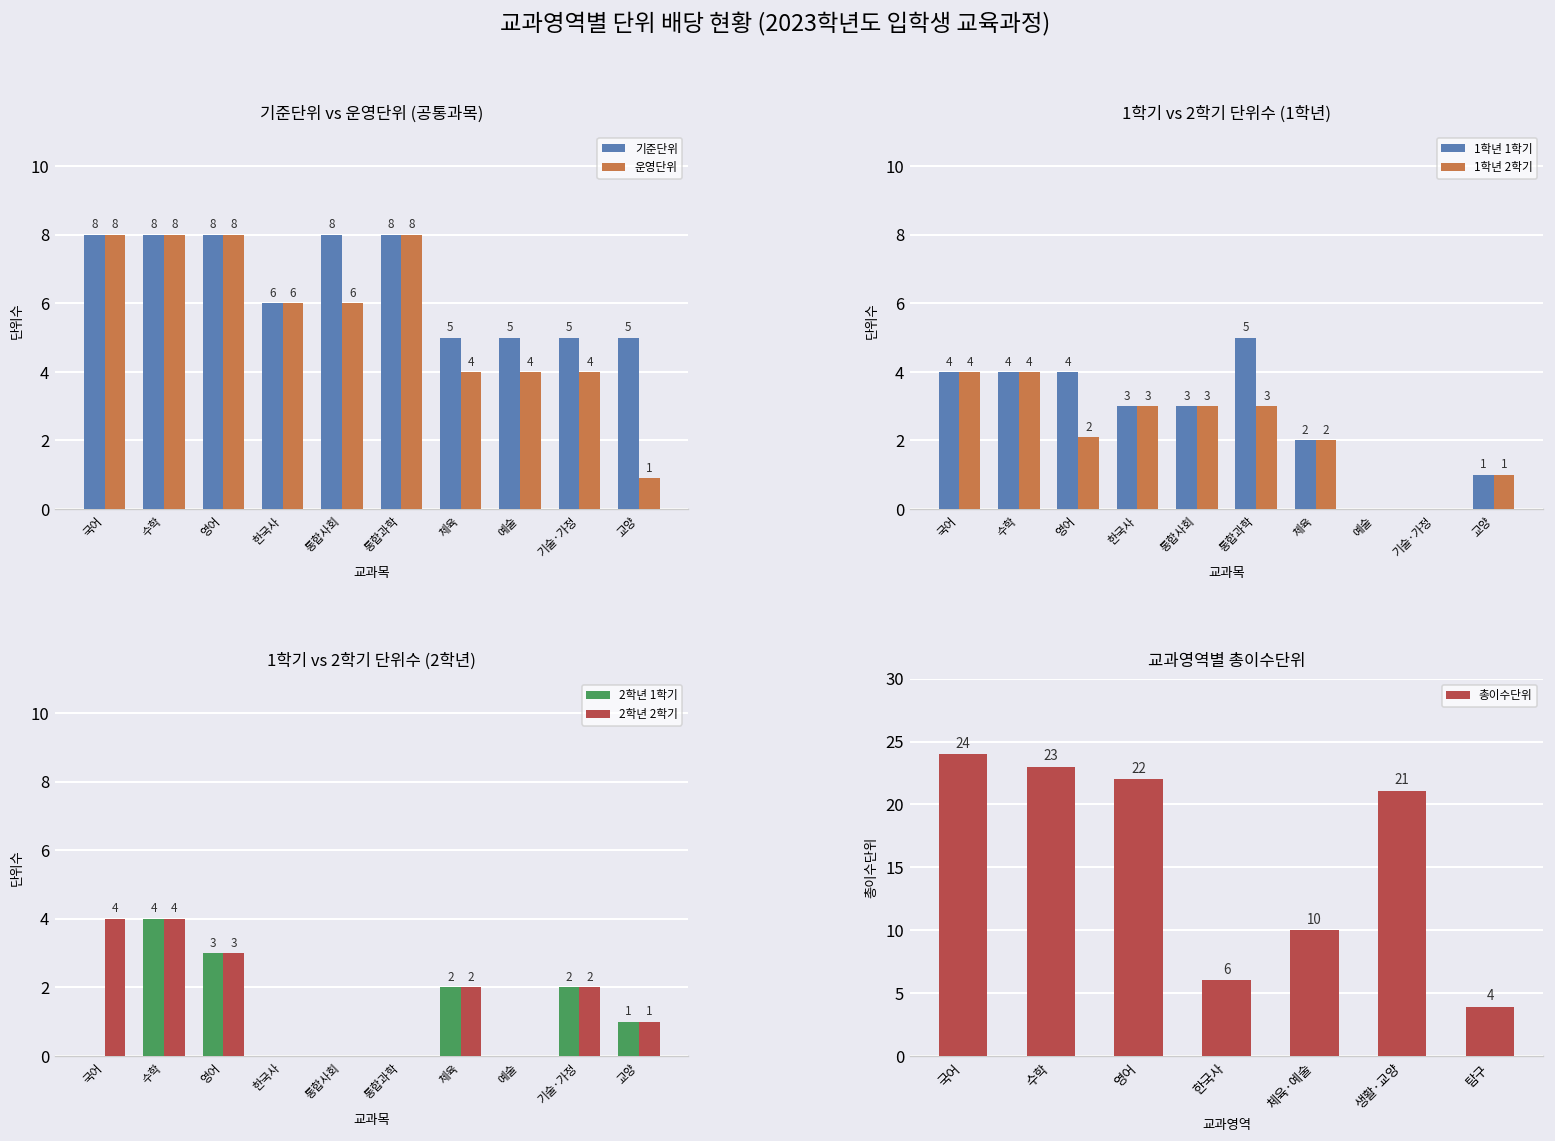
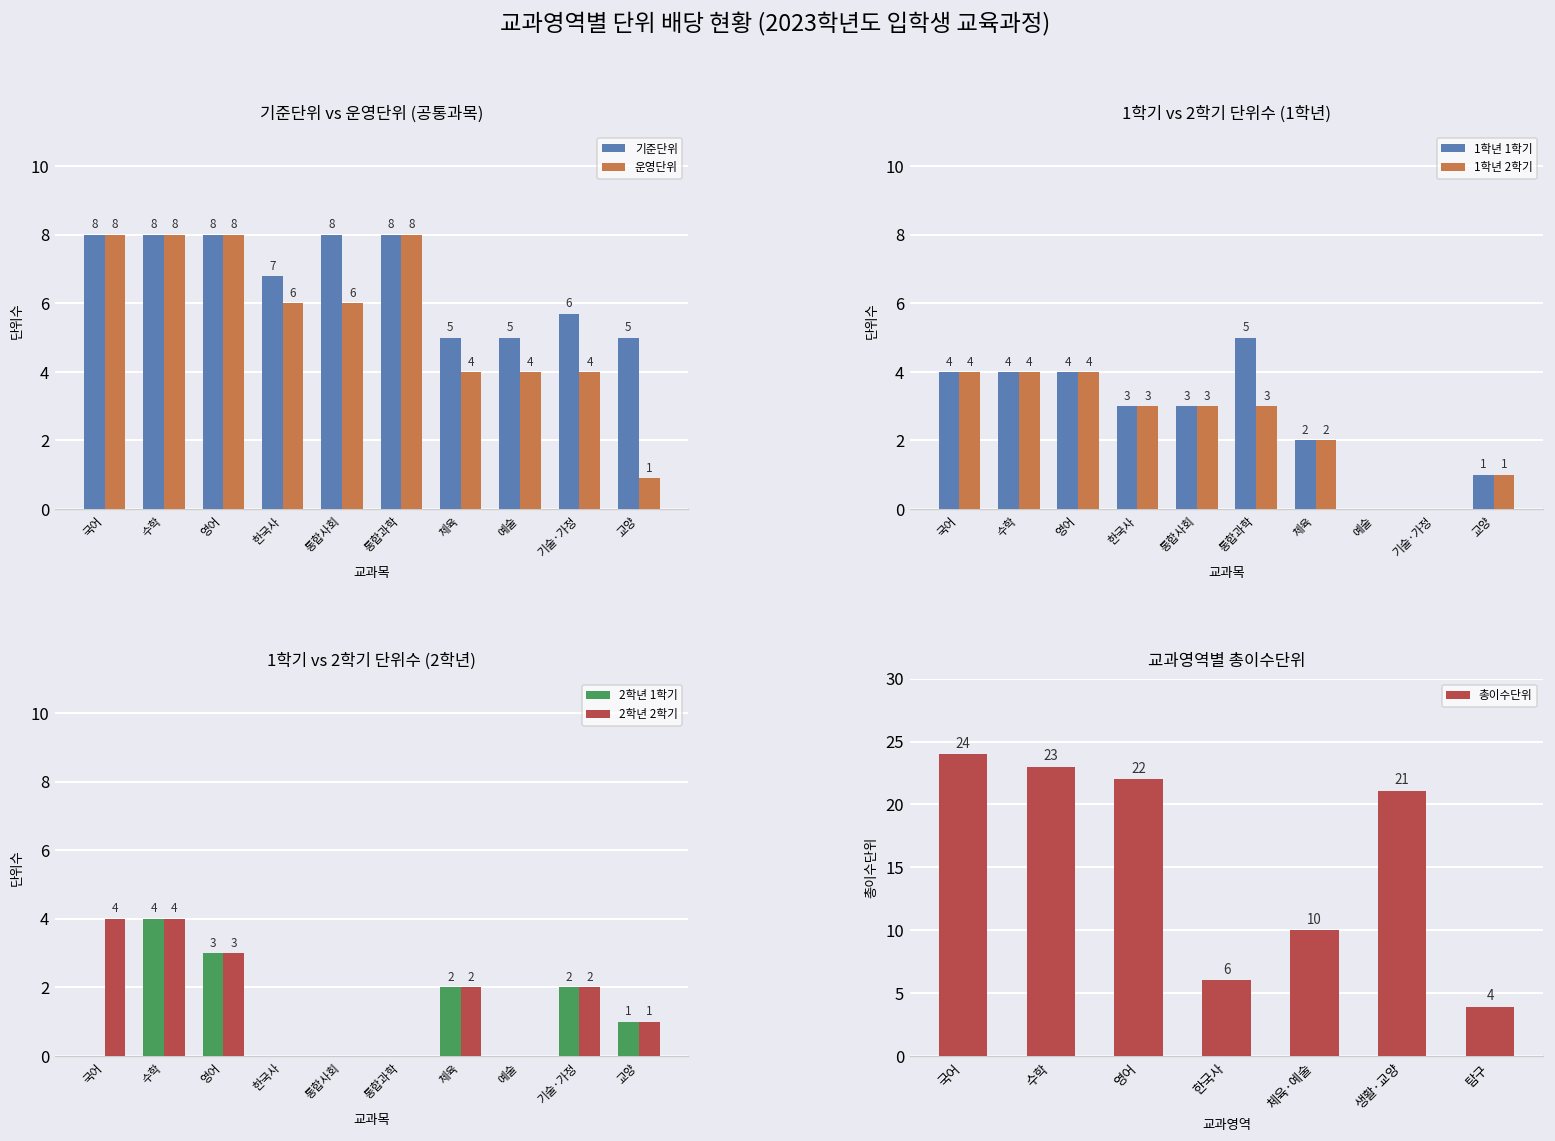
  {
    "기준단위 vs 운영단위 (공통과목)": {
      "기준단위": {
        "국어": 8,
        "수학": 8,
        "영어": 8,
-       "한국사": 6,
+       "한국사": 7,
        "통합사회": 8,
        "통합과학": 8,
        "체육": 5,
        "예술": 5,
-       "기술·가정": 5,
+       "기술·가정": 6,
        "교양": 5
      },
      "운영단위": {
        "국어": 8,
        "수학": 8,
        "영어": 8,
        "한국사": 6,
        "통합사회": 6,
        "통합과학": 8,
        "체육": 4,
        "예술": 4,
        "기술·가정": 4,
        "교양": 1
      }
    },
    "1학기 vs 2학기 단위수 (1학년)": {
      "1학년 1학기": {
        "국어": 4,
        "수학": 4,
        "영어": 4,
        "한국사": 3,
        "통합사회": 3,
        "통합과학": 5,
        "체육": 2,
        "교양": 1
      },
      "1학년 2학기": {
        "국어": 4,
        "수학": 4,
-       "영어": 2,
+       "영어": 4,
        "한국사": 3,
        "통합사회": 3,
        "통합과학": 3,
        "체육": 2,
        "교양": 1
      }
    },
    "1학기 vs 2학기 단위수 (2학년)": {
      "2학년 1학기": {
        "수학": 4,
        "영어": 3,
        "체육": 2,
        "기술·가정": 2,
        "교양": 1
      },
      "2학년 2학기": {
        "국어": 4,
        "수학": 4,
        "영어": 3,
        "체육": 2,
        "기술·가정": 2,
        "교양": 1
      }
    },
    "교과영역별 총이수단위": {
      "국어": 24,
      "수학": 23,
      "영어": 22,
      "한국사": 6,
      "체육·예술": 10,
      "생활·교양": 21,
      "탐구": 4
    }
  }
